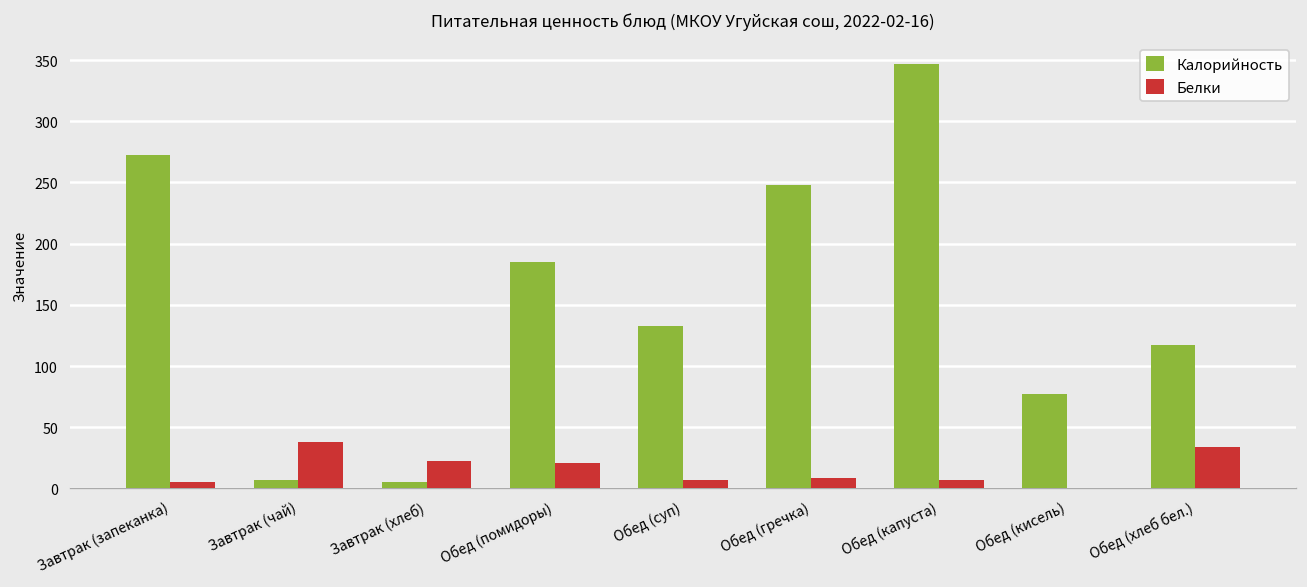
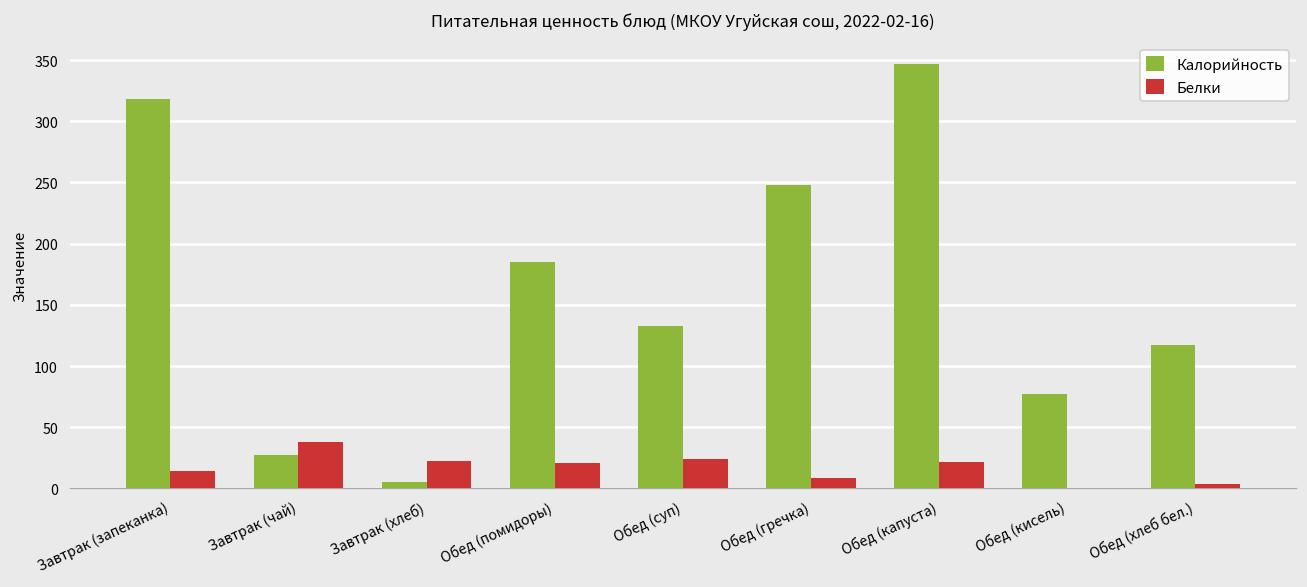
  {
    "Калорийность": {
-     "Завтрак (запеканка)": 272,
-     "Завтрак (чай)": 7,
+     "Завтрак (запеканка)": 318,
+     "Завтрак (чай)": 27,
      "Завтрак (хлеб)": 5,
      "Обед (помидоры)": 185,
      "Обед (суп)": 133,
      "Обед (гречка)": 248,
      "Обед (капуста)": 347,
      "Обед (кисель)": 77,
      "Обед (хлеб бел.)": 117
    },
    "Белки": {
-     "Завтрак (запеканка)": 5,
+     "Завтрак (запеканка)": 14,
      "Завтрак (чай)": 38,
      "Завтрак (хлеб)": 22,
      "Обед (помидоры)": 21,
-     "Обед (суп)": 7,
+     "Обед (суп)": 24,
      "Обед (гречка)": 8,
-     "Обед (капуста)": 7,
-     "Обед (хлеб бел.)": 34
+     "Обед (капуста)": 22,
+     "Обед (хлеб бел.)": 4
    }
  }
